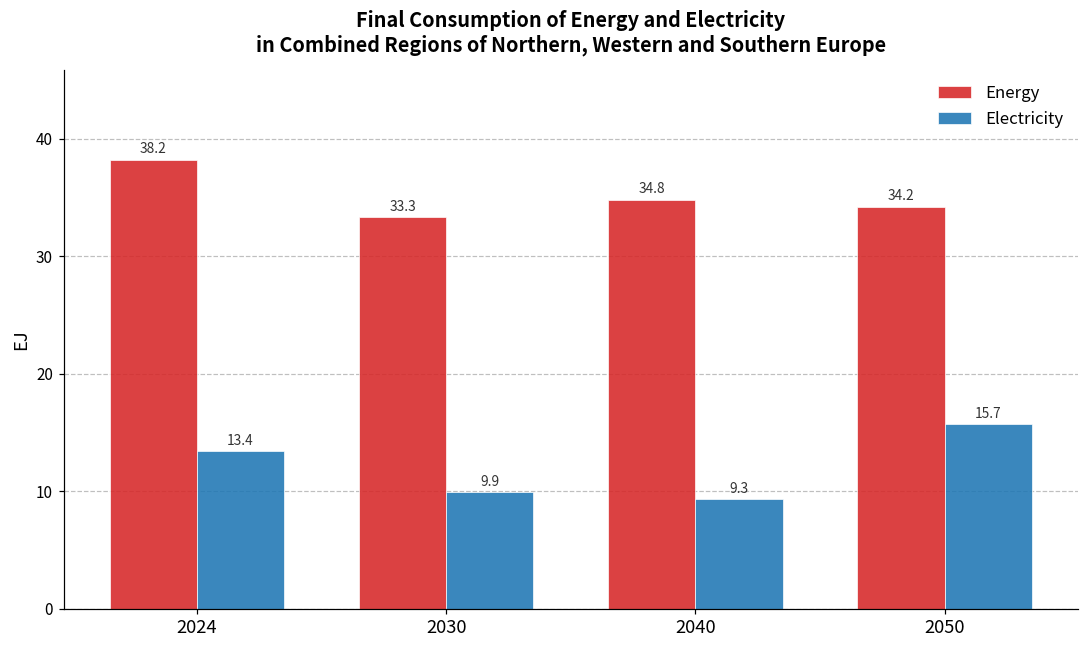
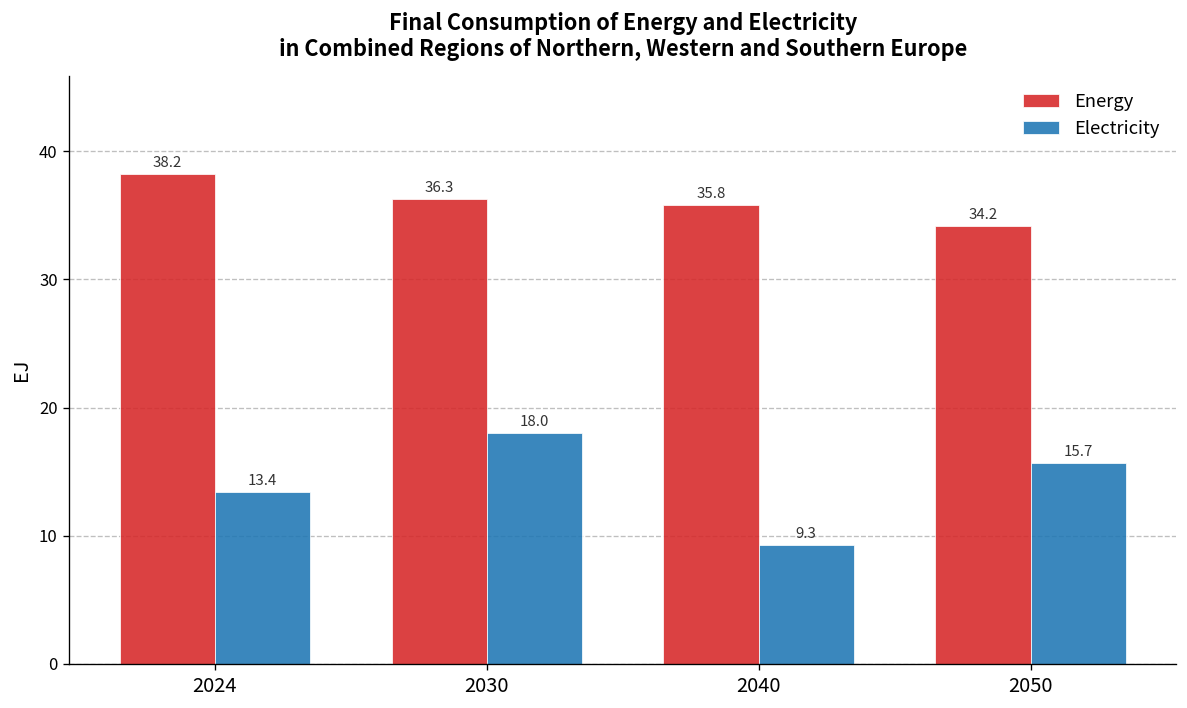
  {
    "Energy": {
      "2024": 38.2,
-     "2030": 33.3,
-     "2040": 34.8,
+     "2030": 36.3,
+     "2040": 35.8,
      "2050": 34.2
    },
    "Electricity": {
      "2024": 13.4,
-     "2030": 9.9,
+     "2030": 18.0,
      "2040": 9.3,
      "2050": 15.7
    }
  }
